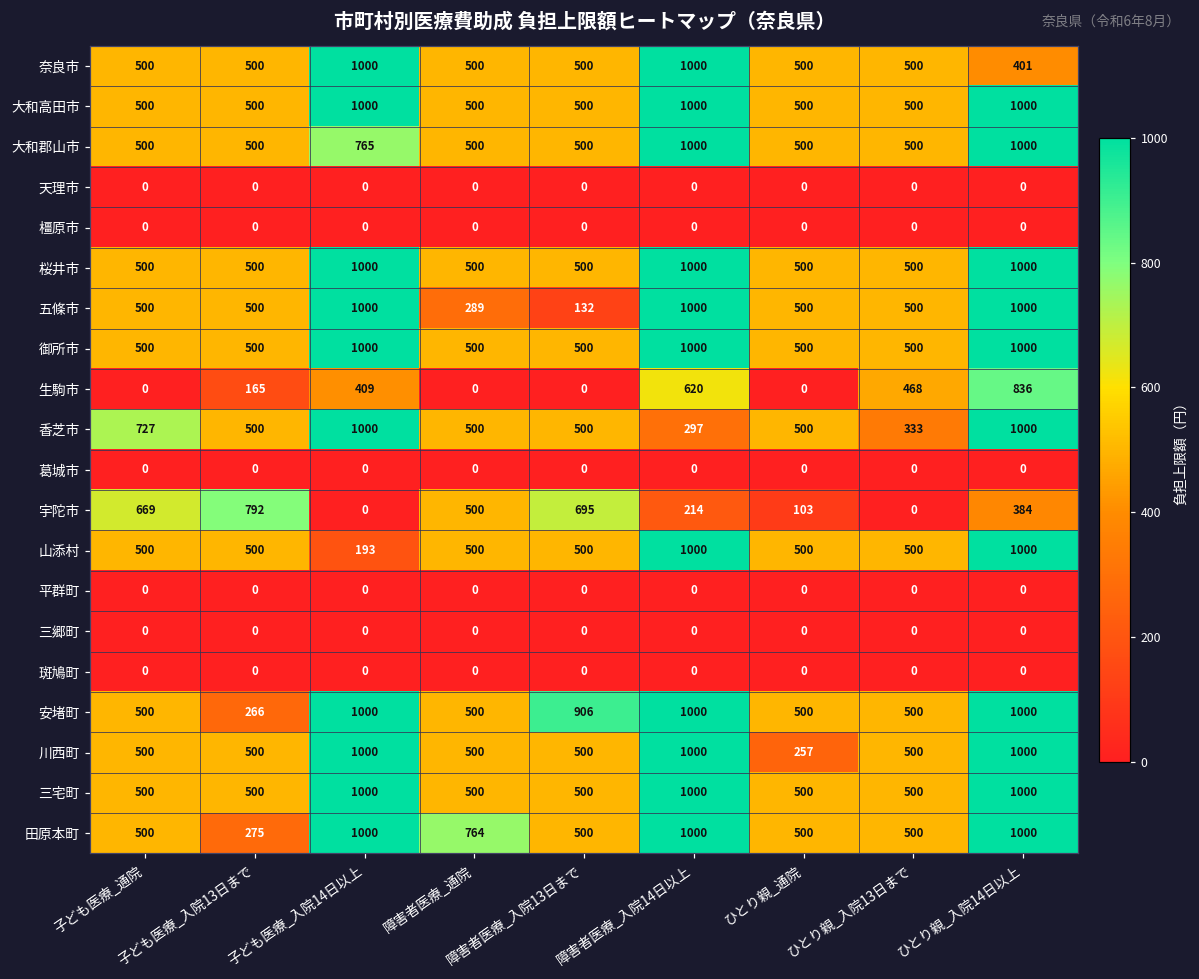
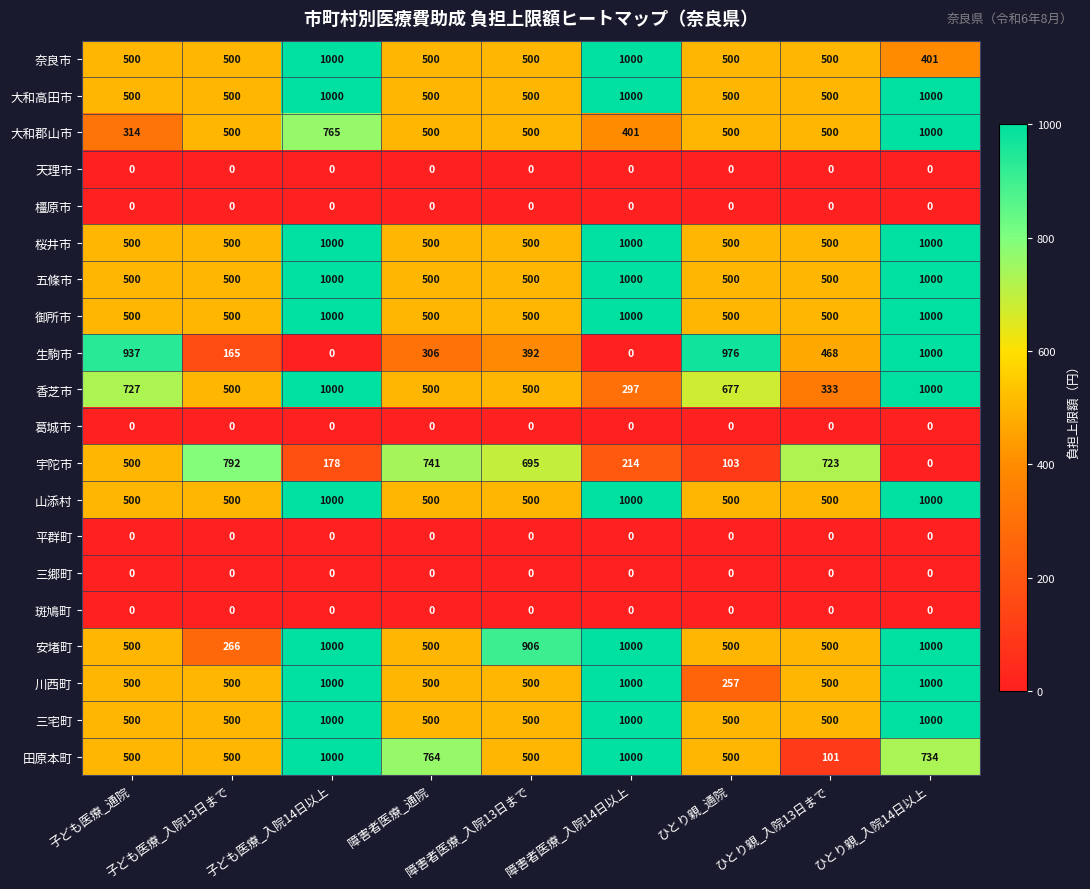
  {
    "奈良市": {
      "子ども医療_通院": 500,
      "子ども医療_入院13日まで": 500,
      "子ども医療_入院14日以上": 1000,
      "障害者医療_通院": 500,
      "障害者医療_入院13日まで": 500,
      "障害者医療_入院14日以上": 1000,
      "ひとり親_通院": 500,
      "ひとり親_入院13日まで": 500,
      "ひとり親_入院14日以上": 401
    },
    "大和高田市": {
      "子ども医療_通院": 500,
      "子ども医療_入院13日まで": 500,
      "子ども医療_入院14日以上": 1000,
      "障害者医療_通院": 500,
      "障害者医療_入院13日まで": 500,
      "障害者医療_入院14日以上": 1000,
      "ひとり親_通院": 500,
      "ひとり親_入院13日まで": 500,
      "ひとり親_入院14日以上": 1000
    },
    "大和郡山市": {
-     "子ども医療_通院": 500,
+     "子ども医療_通院": 314,
      "子ども医療_入院13日まで": 500,
      "子ども医療_入院14日以上": 765,
      "障害者医療_通院": 500,
      "障害者医療_入院13日まで": 500,
-     "障害者医療_入院14日以上": 1000,
+     "障害者医療_入院14日以上": 401,
      "ひとり親_通院": 500,
      "ひとり親_入院13日まで": 500,
      "ひとり親_入院14日以上": 1000
    },
    "天理市": {
      "子ども医療_通院": 0,
      "子ども医療_入院13日まで": 0,
      "子ども医療_入院14日以上": 0,
      "障害者医療_通院": 0,
      "障害者医療_入院13日まで": 0,
      "障害者医療_入院14日以上": 0,
      "ひとり親_通院": 0,
      "ひとり親_入院13日まで": 0,
      "ひとり親_入院14日以上": 0
    },
    "橿原市": {
      "子ども医療_通院": 0,
      "子ども医療_入院13日まで": 0,
      "子ども医療_入院14日以上": 0,
      "障害者医療_通院": 0,
      "障害者医療_入院13日まで": 0,
      "障害者医療_入院14日以上": 0,
      "ひとり親_通院": 0,
      "ひとり親_入院13日まで": 0,
      "ひとり親_入院14日以上": 0
    },
    "桜井市": {
      "子ども医療_通院": 500,
      "子ども医療_入院13日まで": 500,
      "子ども医療_入院14日以上": 1000,
      "障害者医療_通院": 500,
      "障害者医療_入院13日まで": 500,
      "障害者医療_入院14日以上": 1000,
      "ひとり親_通院": 500,
      "ひとり親_入院13日まで": 500,
      "ひとり親_入院14日以上": 1000
    },
    "五條市": {
      "子ども医療_通院": 500,
      "子ども医療_入院13日まで": 500,
      "子ども医療_入院14日以上": 1000,
-     "障害者医療_通院": 289,
-     "障害者医療_入院13日まで": 132,
+     "障害者医療_通院": 500,
+     "障害者医療_入院13日まで": 500,
      "障害者医療_入院14日以上": 1000,
      "ひとり親_通院": 500,
      "ひとり親_入院13日まで": 500,
      "ひとり親_入院14日以上": 1000
    },
    "御所市": {
      "子ども医療_通院": 500,
      "子ども医療_入院13日まで": 500,
      "子ども医療_入院14日以上": 1000,
      "障害者医療_通院": 500,
      "障害者医療_入院13日まで": 500,
      "障害者医療_入院14日以上": 1000,
      "ひとり親_通院": 500,
      "ひとり親_入院13日まで": 500,
      "ひとり親_入院14日以上": 1000
    },
    "生駒市": {
-     "子ども医療_通院": 0,
+     "子ども医療_通院": 937,
      "子ども医療_入院13日まで": 165,
-     "子ども医療_入院14日以上": 409,
-     "障害者医療_通院": 0,
-     "障害者医療_入院13日まで": 0,
-     "障害者医療_入院14日以上": 620,
-     "ひとり親_通院": 0,
+     "子ども医療_入院14日以上": 0,
+     "障害者医療_通院": 306,
+     "障害者医療_入院13日まで": 392,
+     "障害者医療_入院14日以上": 0,
+     "ひとり親_通院": 976,
      "ひとり親_入院13日まで": 468,
-     "ひとり親_入院14日以上": 836
+     "ひとり親_入院14日以上": 1000
    },
    "香芝市": {
      "子ども医療_通院": 727,
      "子ども医療_入院13日まで": 500,
      "子ども医療_入院14日以上": 1000,
      "障害者医療_通院": 500,
      "障害者医療_入院13日まで": 500,
      "障害者医療_入院14日以上": 297,
-     "ひとり親_通院": 500,
+     "ひとり親_通院": 677,
      "ひとり親_入院13日まで": 333,
      "ひとり親_入院14日以上": 1000
    },
    "葛城市": {
      "子ども医療_通院": 0,
      "子ども医療_入院13日まで": 0,
      "子ども医療_入院14日以上": 0,
      "障害者医療_通院": 0,
      "障害者医療_入院13日まで": 0,
      "障害者医療_入院14日以上": 0,
      "ひとり親_通院": 0,
      "ひとり親_入院13日まで": 0,
      "ひとり親_入院14日以上": 0
    },
    "宇陀市": {
-     "子ども医療_通院": 669,
+     "子ども医療_通院": 500,
      "子ども医療_入院13日まで": 792,
-     "子ども医療_入院14日以上": 0,
-     "障害者医療_通院": 500,
+     "子ども医療_入院14日以上": 178,
+     "障害者医療_通院": 741,
      "障害者医療_入院13日まで": 695,
      "障害者医療_入院14日以上": 214,
      "ひとり親_通院": 103,
-     "ひとり親_入院13日まで": 0,
-     "ひとり親_入院14日以上": 384
+     "ひとり親_入院13日まで": 723,
+     "ひとり親_入院14日以上": 0
    },
    "山添村": {
      "子ども医療_通院": 500,
      "子ども医療_入院13日まで": 500,
-     "子ども医療_入院14日以上": 193,
+     "子ども医療_入院14日以上": 1000,
      "障害者医療_通院": 500,
      "障害者医療_入院13日まで": 500,
      "障害者医療_入院14日以上": 1000,
      "ひとり親_通院": 500,
      "ひとり親_入院13日まで": 500,
      "ひとり親_入院14日以上": 1000
    },
    "平群町": {
      "子ども医療_通院": 0,
      "子ども医療_入院13日まで": 0,
      "子ども医療_入院14日以上": 0,
      "障害者医療_通院": 0,
      "障害者医療_入院13日まで": 0,
      "障害者医療_入院14日以上": 0,
      "ひとり親_通院": 0,
      "ひとり親_入院13日まで": 0,
      "ひとり親_入院14日以上": 0
    },
    "三郷町": {
      "子ども医療_通院": 0,
      "子ども医療_入院13日まで": 0,
      "子ども医療_入院14日以上": 0,
      "障害者医療_通院": 0,
      "障害者医療_入院13日まで": 0,
      "障害者医療_入院14日以上": 0,
      "ひとり親_通院": 0,
      "ひとり親_入院13日まで": 0,
      "ひとり親_入院14日以上": 0
    },
    "斑鳩町": {
      "子ども医療_通院": 0,
      "子ども医療_入院13日まで": 0,
      "子ども医療_入院14日以上": 0,
      "障害者医療_通院": 0,
      "障害者医療_入院13日まで": 0,
      "障害者医療_入院14日以上": 0,
      "ひとり親_通院": 0,
      "ひとり親_入院13日まで": 0,
      "ひとり親_入院14日以上": 0
    },
    "安堵町": {
      "子ども医療_通院": 500,
      "子ども医療_入院13日まで": 266,
      "子ども医療_入院14日以上": 1000,
      "障害者医療_通院": 500,
      "障害者医療_入院13日まで": 906,
      "障害者医療_入院14日以上": 1000,
      "ひとり親_通院": 500,
      "ひとり親_入院13日まで": 500,
      "ひとり親_入院14日以上": 1000
    },
    "川西町": {
      "子ども医療_通院": 500,
      "子ども医療_入院13日まで": 500,
      "子ども医療_入院14日以上": 1000,
      "障害者医療_通院": 500,
      "障害者医療_入院13日まで": 500,
      "障害者医療_入院14日以上": 1000,
      "ひとり親_通院": 257,
      "ひとり親_入院13日まで": 500,
      "ひとり親_入院14日以上": 1000
    },
    "三宅町": {
      "子ども医療_通院": 500,
      "子ども医療_入院13日まで": 500,
      "子ども医療_入院14日以上": 1000,
      "障害者医療_通院": 500,
      "障害者医療_入院13日まで": 500,
      "障害者医療_入院14日以上": 1000,
      "ひとり親_通院": 500,
      "ひとり親_入院13日まで": 500,
      "ひとり親_入院14日以上": 1000
    },
    "田原本町": {
      "子ども医療_通院": 500,
-     "子ども医療_入院13日まで": 275,
+     "子ども医療_入院13日まで": 500,
      "子ども医療_入院14日以上": 1000,
      "障害者医療_通院": 764,
      "障害者医療_入院13日まで": 500,
      "障害者医療_入院14日以上": 1000,
      "ひとり親_通院": 500,
-     "ひとり親_入院13日まで": 500,
-     "ひとり親_入院14日以上": 1000
+     "ひとり親_入院13日まで": 101,
+     "ひとり親_入院14日以上": 734
    }
  }
